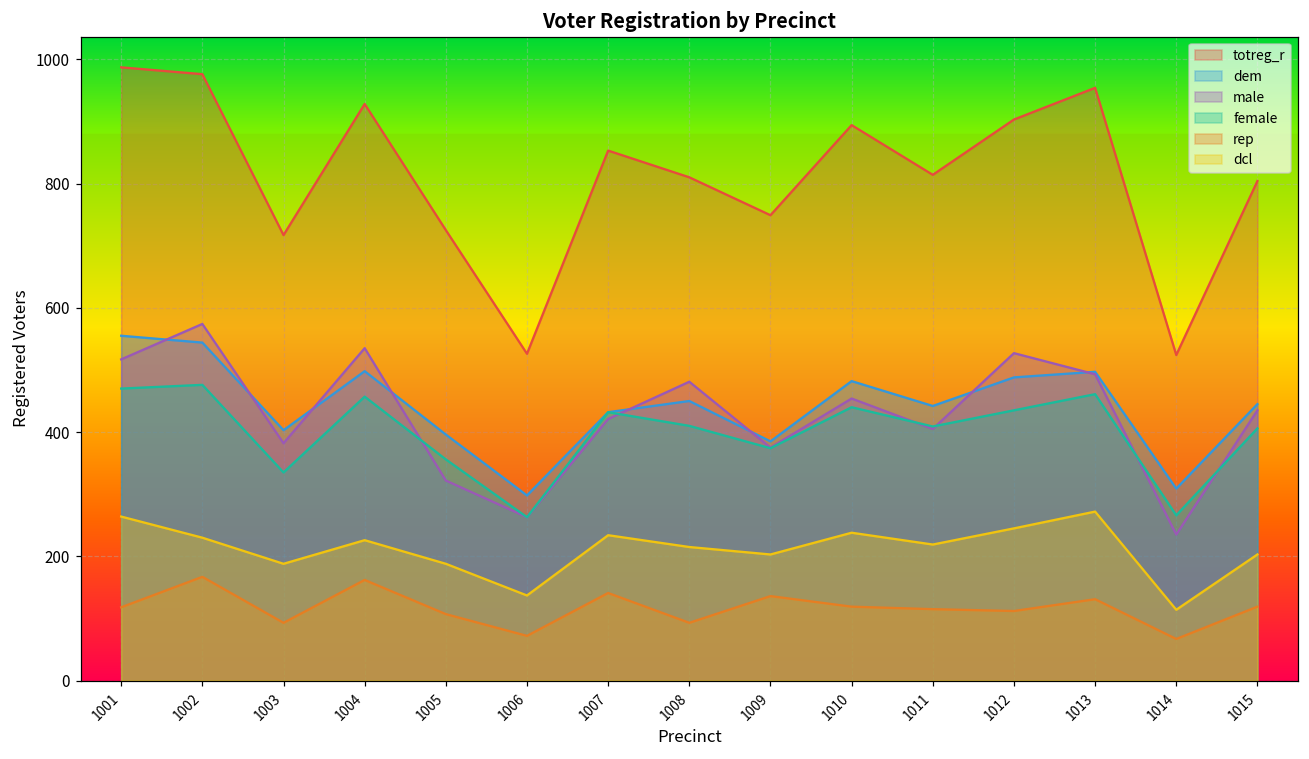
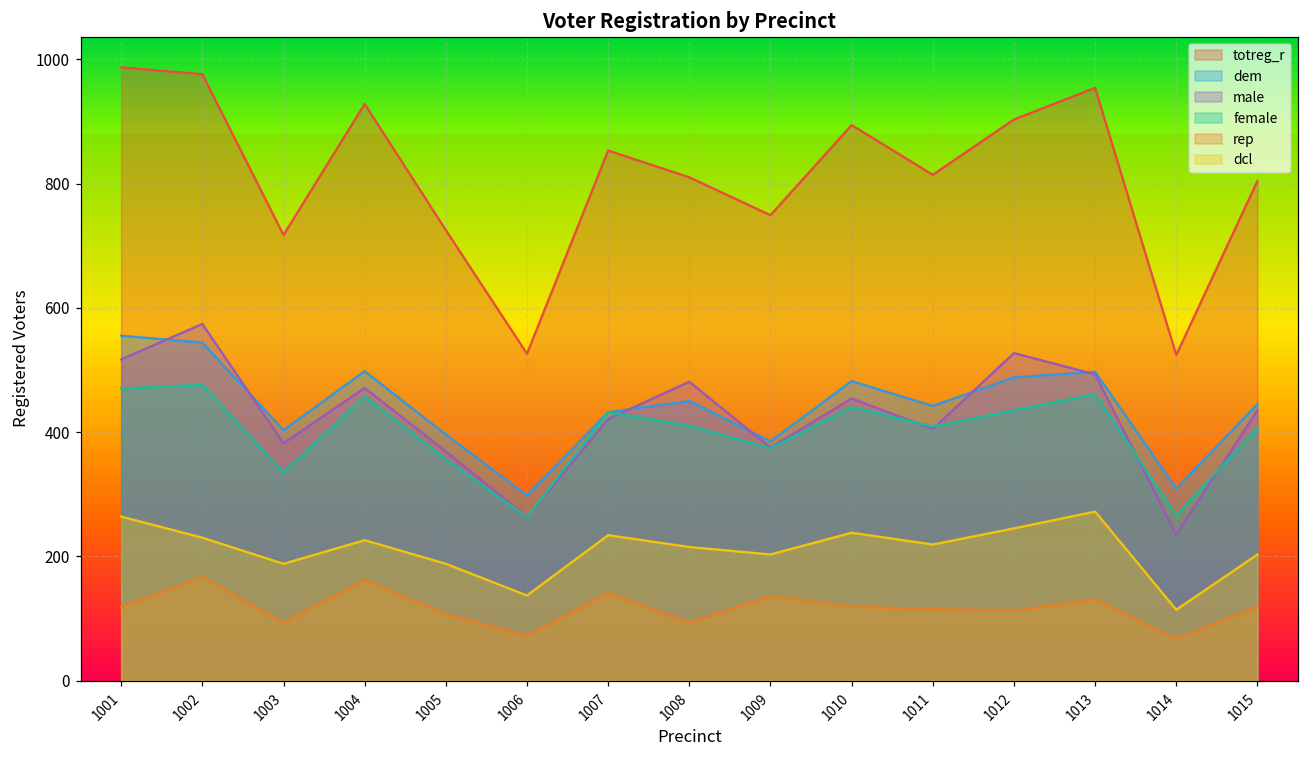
  {
    "male": {
      "1001": 520,
      "1002": 570,
      "1003": 380,
-     "1004": 540,
-     "1005": 320,
+     "1004": 470,
+     "1005": 370,
      "1007": 420,
      "1008": 480,
      "1010": 450,
      "1012": 530,
      "1014": 240,
      "1015": 440
    }
  }
